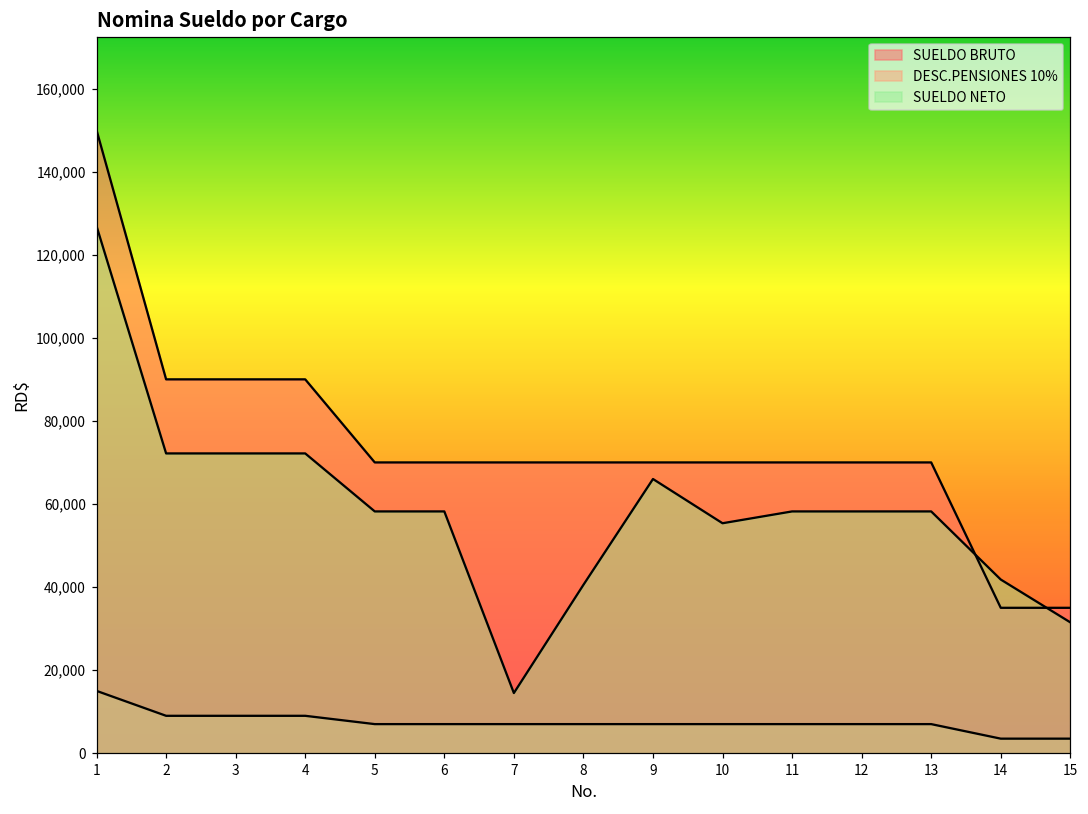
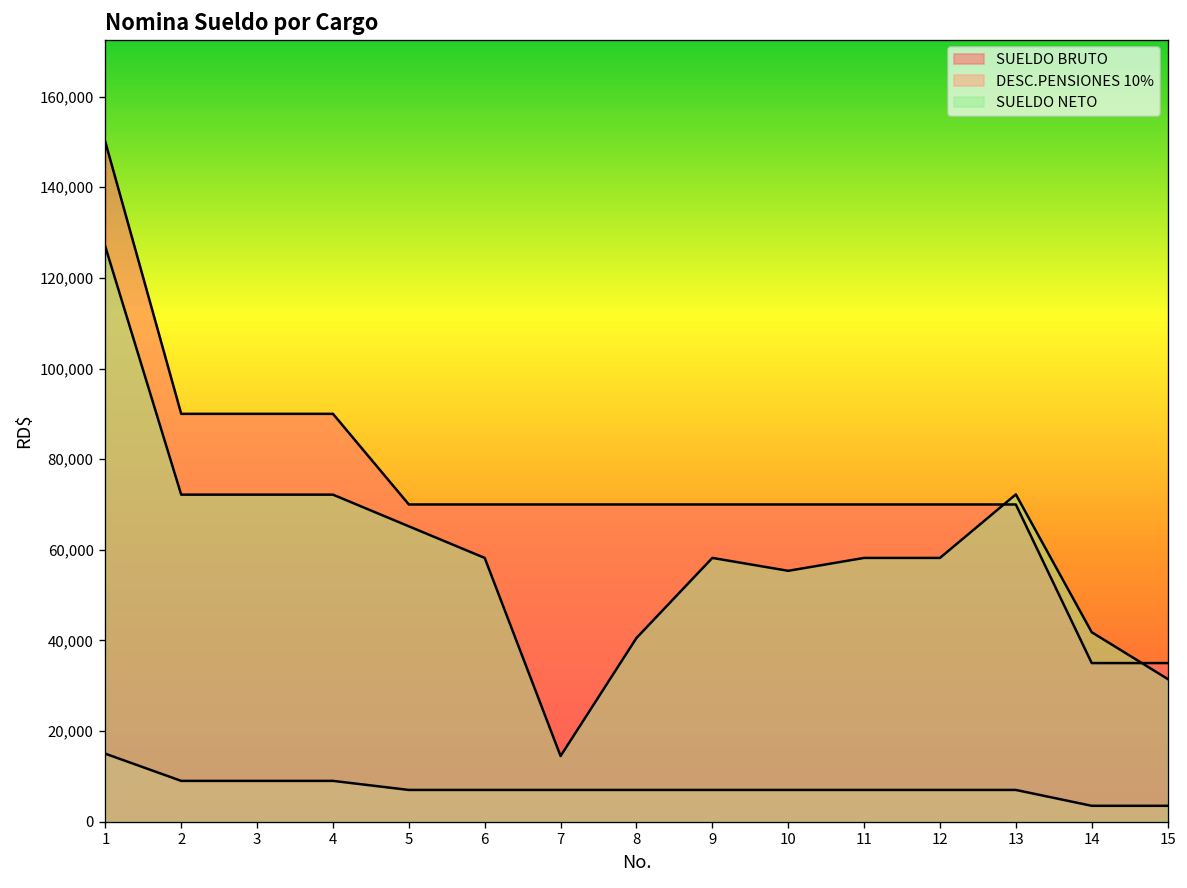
  {
    "SUELDO NETO": {
      "1": "127,000",
      "2": "72,000",
      "3": "72,000",
      "4": "72,000",
-     "5": "58,000",
+     "5": "65,000",
      "6": "58,000",
      "7": "14,000",
      "8": "41,000",
-     "9": "66,000",
+     "9": "58,000",
      "10": "55,000",
      "11": "58,000",
      "12": "58,000",
-     "13": "58,000",
+     "13": "72,000",
      "14": "42,000",
      "15": "32,000"
    }
  }
